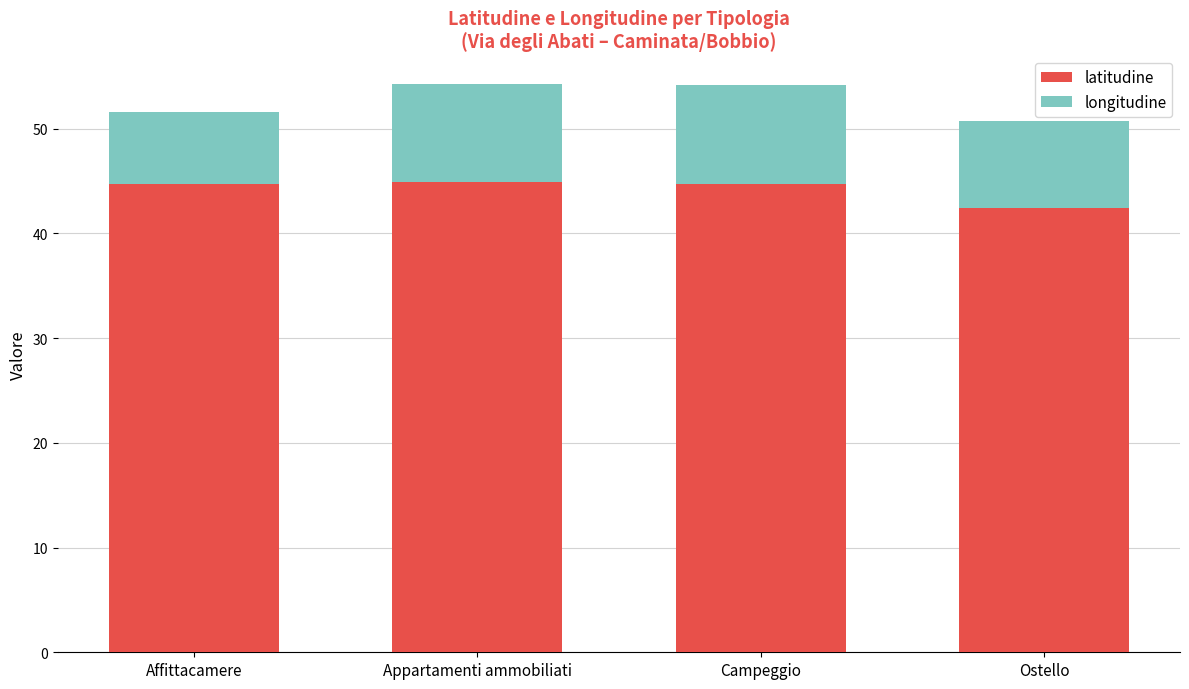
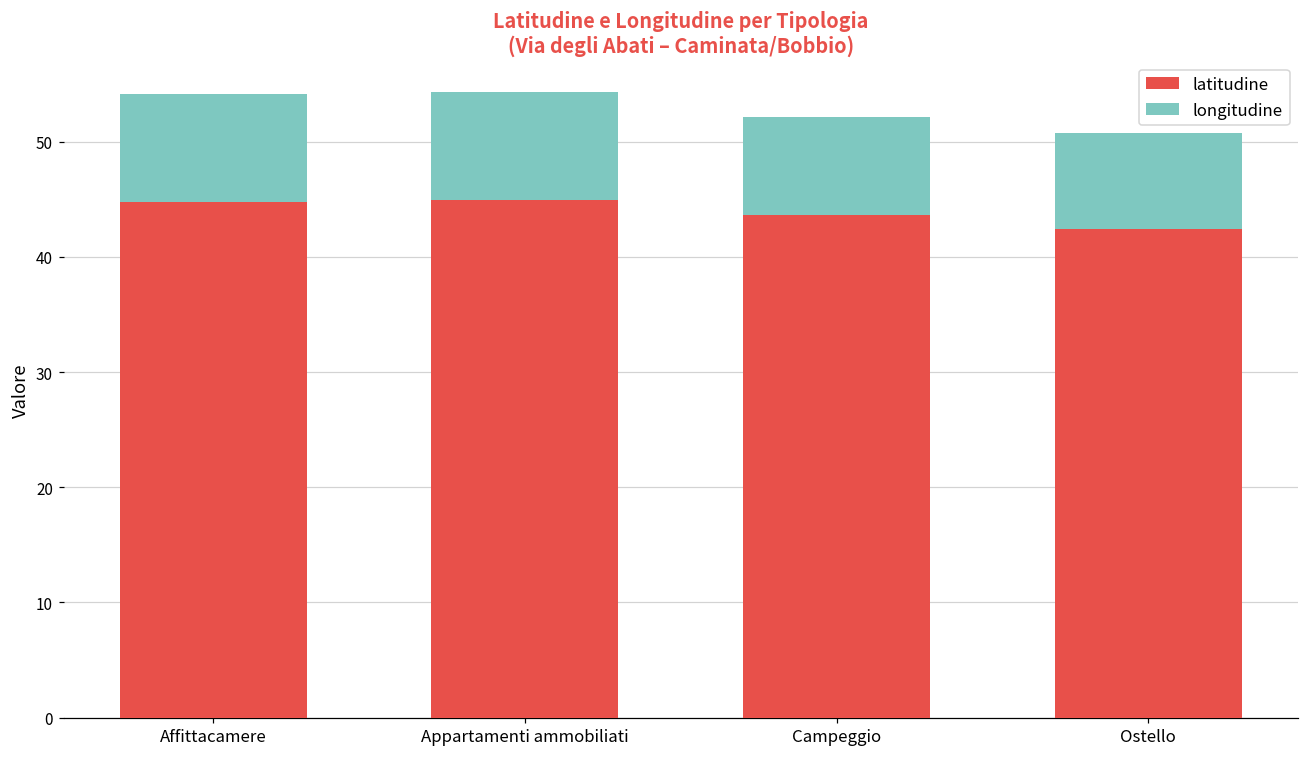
  {
    "latitudine": {
      "Affittacamere": 44.7,
      "Appartamenti ammobiliati": 45.0,
-     "Campeggio": 44.8,
+     "Campeggio": 43.7,
      "Ostello": 42.4
    },
    "longitudine": {
-     "Affittacamere": 6.8,
+     "Affittacamere": 9.4,
      "Appartamenti ammobiliati": 9.3,
-     "Campeggio": 9.4,
+     "Campeggio": 8.4,
      "Ostello": 8.4
    }
  }
